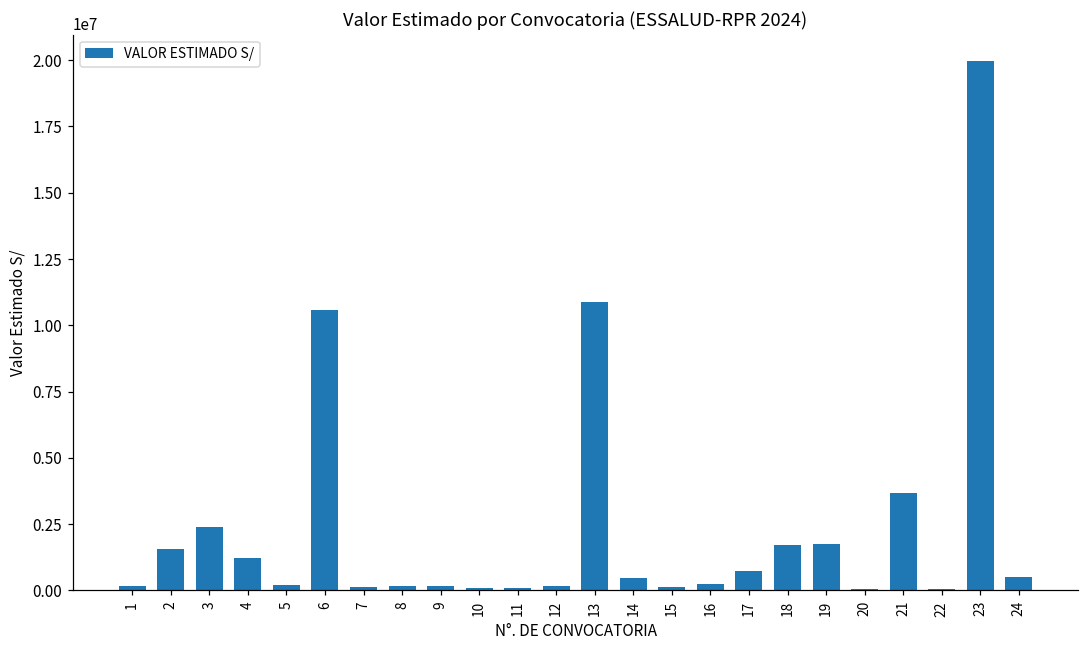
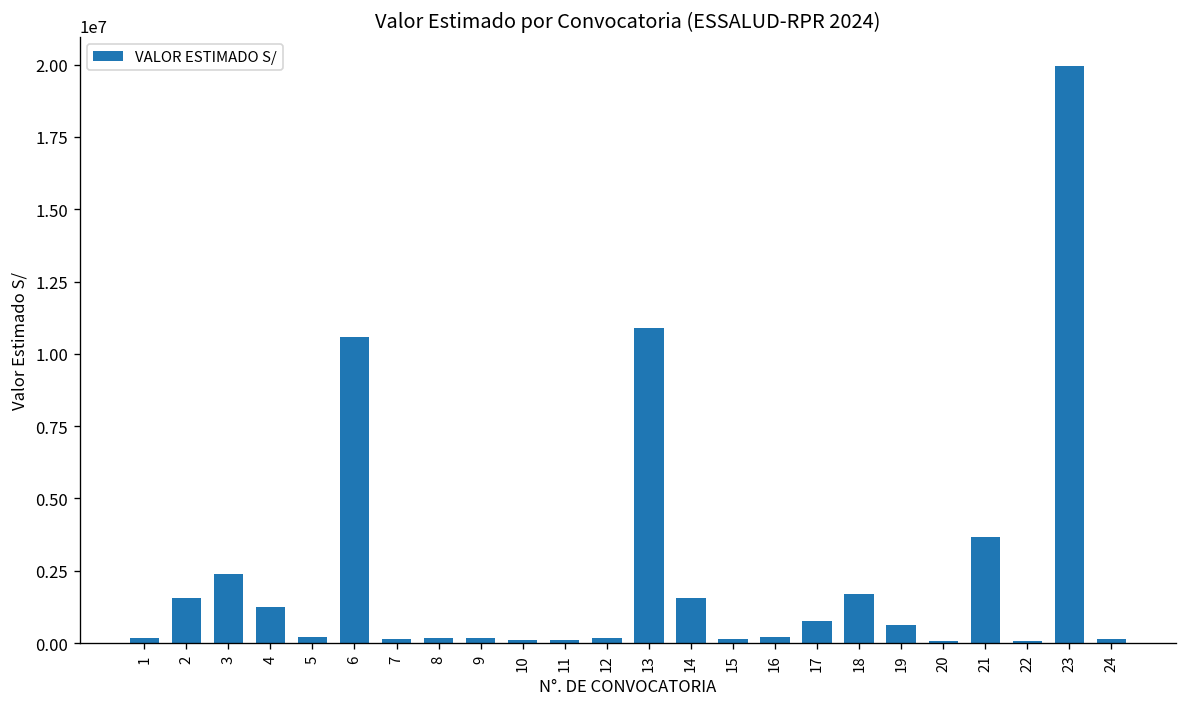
  {
    "1": 200000,
    "2": 1600000,
    "3": 2400000,
    "4": 1200000,
    "5": 200000,
    "6": 10600000,
    "7": 100000,
    "8": 200000,
    "9": 200000,
    "12": 200000,
    "13": 10900000,
-   "14": 500000,
+   "14": 1600000,
    "15": 100000,
    "16": 200000,
    "17": 700000,
    "18": 1700000,
-   "19": 1700000,
+   "19": 600000,
    "21": 3700000,
    "23": 20000000,
-   "24": 500000
+   "24": 100000
  }
